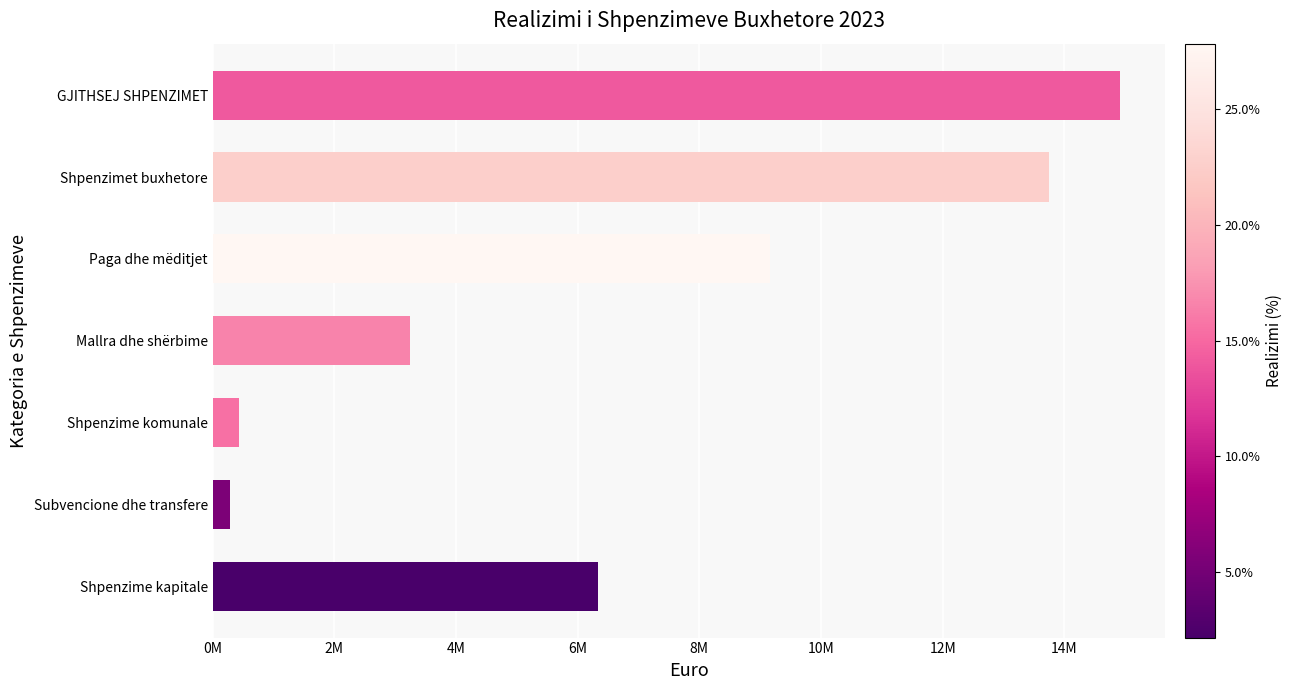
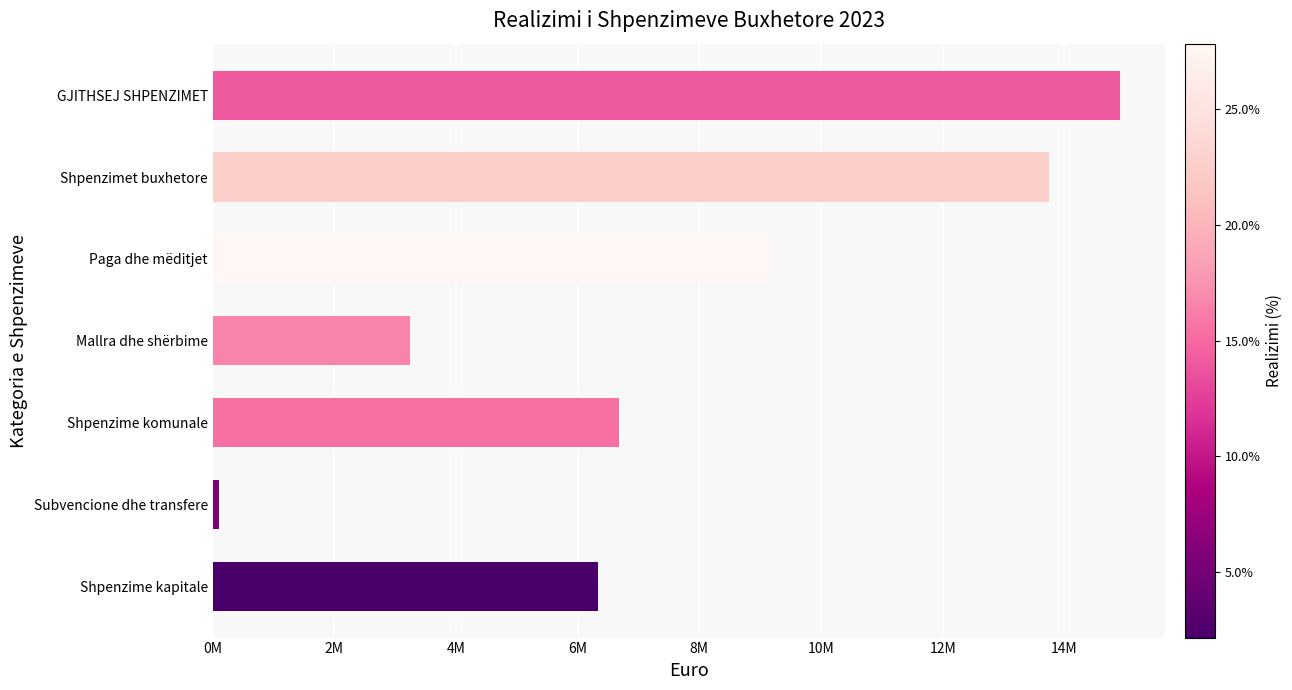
  {
    "GJITHSEJ SHPENZIMET": 14900000,
    "Shpenzimet buxhetore": 13700000,
    "Paga dhe mëditjet": 9200000,
    "Mallra dhe shërbime": 3200000,
-   "Shpenzime komunale": 400000,
-   "Subvencione dhe transfere": 300000,
+   "Shpenzime komunale": 6700000,
+   "Subvencione dhe transfere": 100000,
    "Shpenzime kapitale": 6300000
  }
